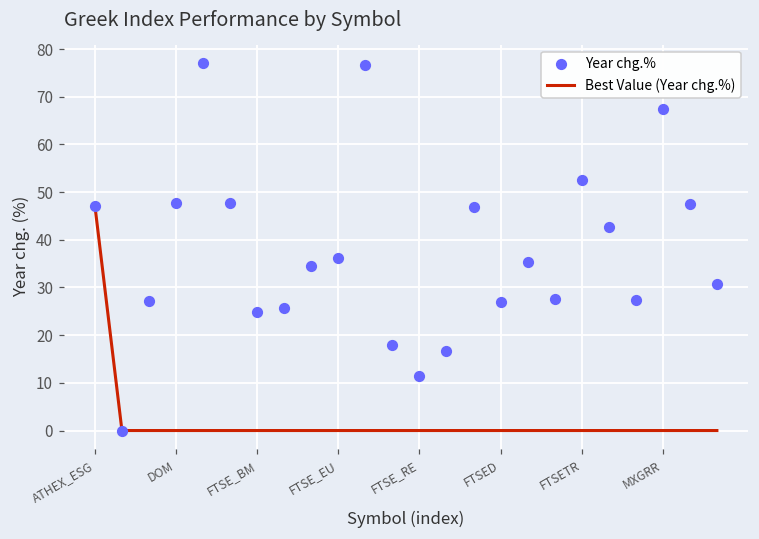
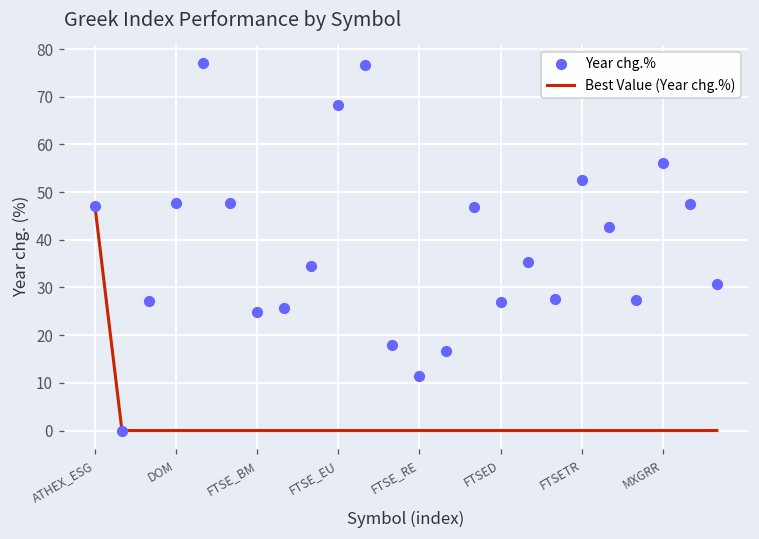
  {
    "Best Value (Year chg.%)": {
      "DOM": 0,
      "FTSE_BM": 0,
      "FTSE_EU": 0,
      "FTSE_RE": 0,
      "FTSED": 0,
      "FTSETR": 0,
      "MXGRR": 0
    },
    "Year chg.%": {
-     "FTSE_EU": 36,
-     "MXGRR": 67
+     "FTSE_EU": 68,
+     "MXGRR": 56
    }
  }
